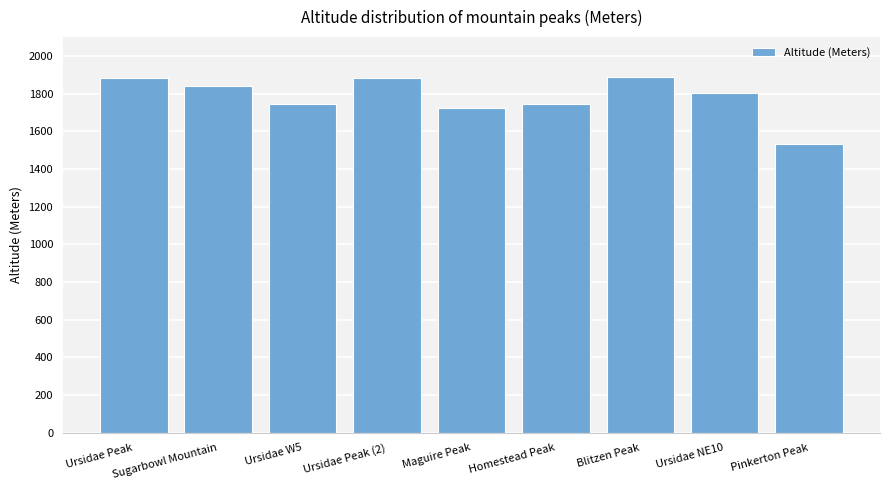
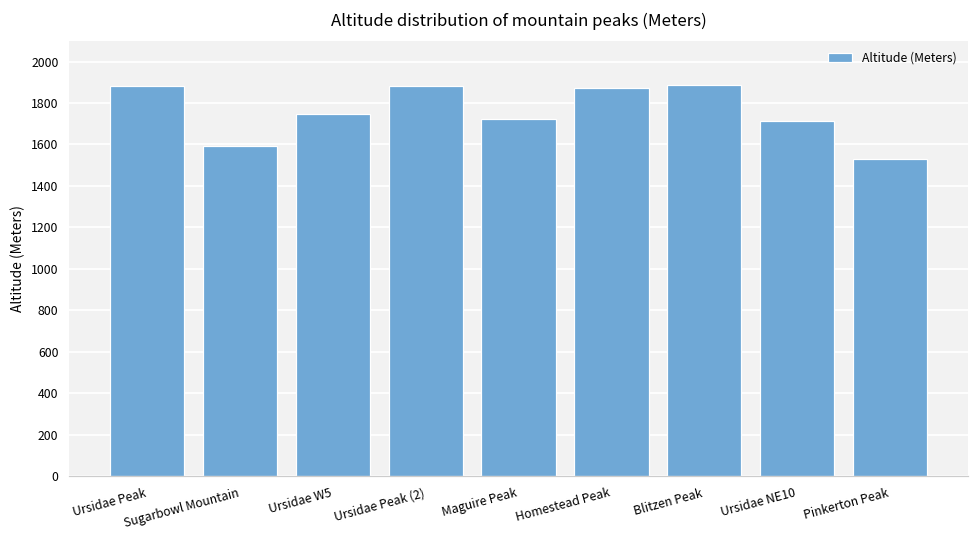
  {
    "Ursidae Peak": 1880,
-   "Sugarbowl Mountain": 1840,
+   "Sugarbowl Mountain": 1590,
    "Ursidae W5": 1750,
    "Ursidae Peak (2)": 1880,
    "Maguire Peak": 1720,
-   "Homestead Peak": 1750,
+   "Homestead Peak": 1870,
    "Blitzen Peak": 1890,
-   "Ursidae NE10": 1800,
+   "Ursidae NE10": 1720,
    "Pinkerton Peak": 1530
  }
